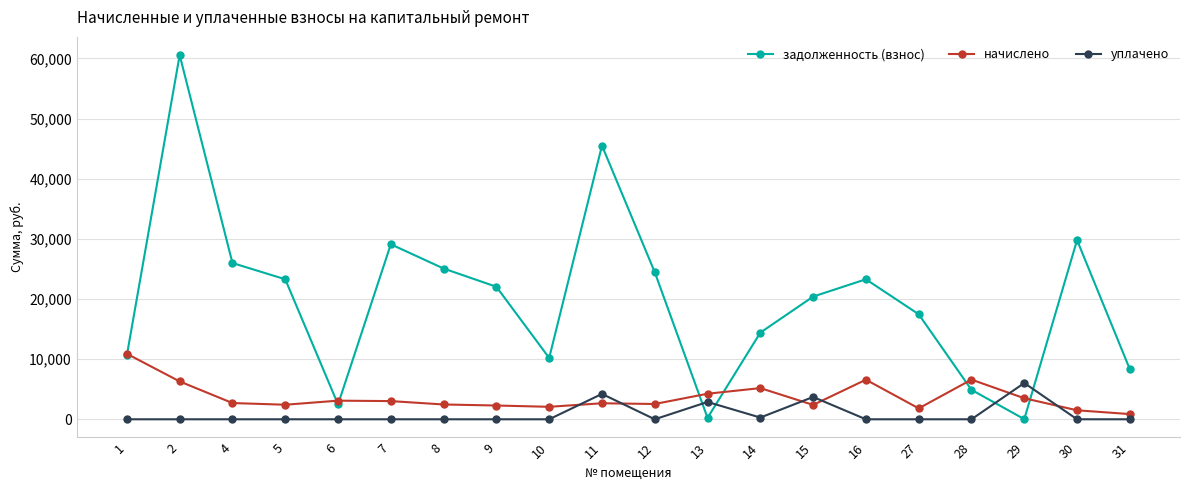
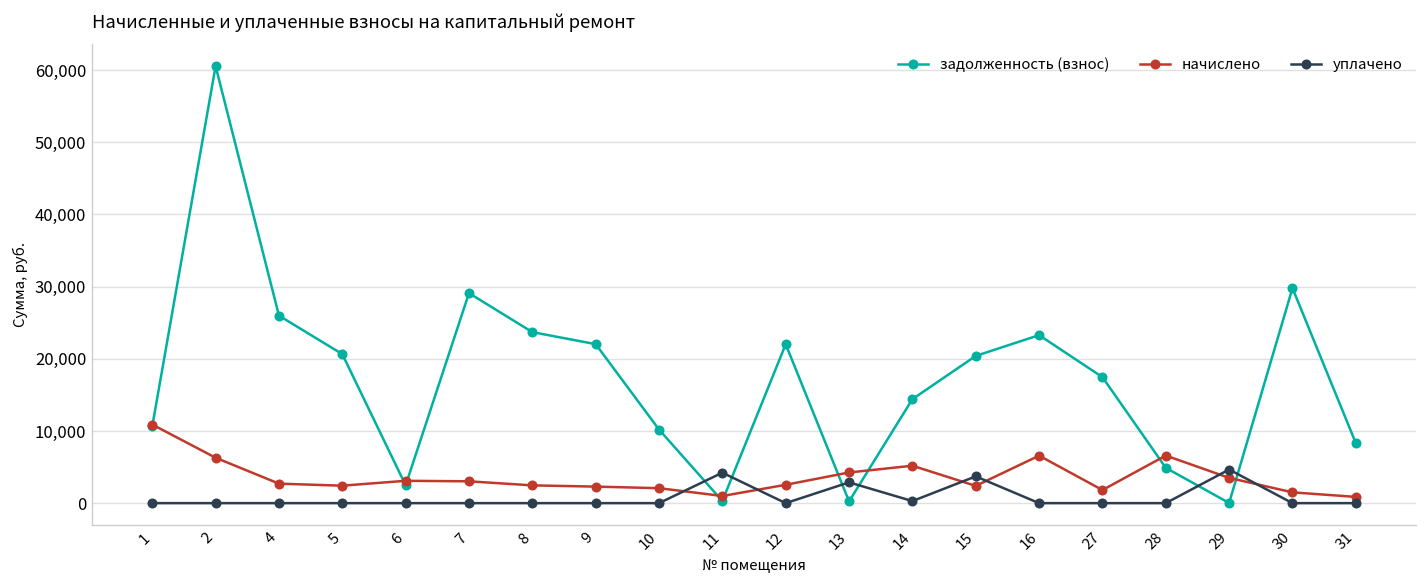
  {
    "задолженность (взнос)": {
      "2": "61,000",
      "4": "26,000",
-     "5": "23,000",
+     "5": "21,000",
      "6": "2,000",
      "7": "29,000",
-     "8": "25,000",
+     "8": "24,000",
      "9": "22,000",
      "10": "10,000",
-     "11": "46,000",
-     "12": "24,000",
+     "11": "0",
+     "12": "22,000",
      "13": "0",
      "14": "14,000",
      "15": "20,000",
      "16": "23,000",
      "27": "17,000",
      "28": "5,000",
      "29": "0",
      "30": "30,000",
      "31": "8,000"
    },
    "начислено": {
      "2": "6,000",
      "4": "3,000",
      "5": "2,000",
      "6": "3,000",
      "7": "3,000",
      "8": "2,000",
      "9": "2,000",
      "10": "2,000",
-     "11": "3,000",
+     "11": "1,000",
      "12": "3,000",
      "13": "4,000",
      "14": "5,000",
      "15": "2,000",
      "16": "7,000",
      "27": "2,000",
      "28": "7,000",
      "29": "3,000",
      "30": "1,000",
      "31": "1,000"
    },
    "уплачено": {
      "1": "0",
      "2": "0",
      "4": "0",
      "5": "0",
      "6": "0",
      "7": "0",
      "8": "0",
      "9": "0",
      "10": "0",
      "11": "4,000",
      "12": "0",
      "13": "3,000",
      "14": "0",
      "15": "4,000",
      "16": "0",
      "27": "0",
      "28": "0",
-     "29": "6,000",
+     "29": "5,000",
      "30": "0",
      "31": "0"
    }
  }
